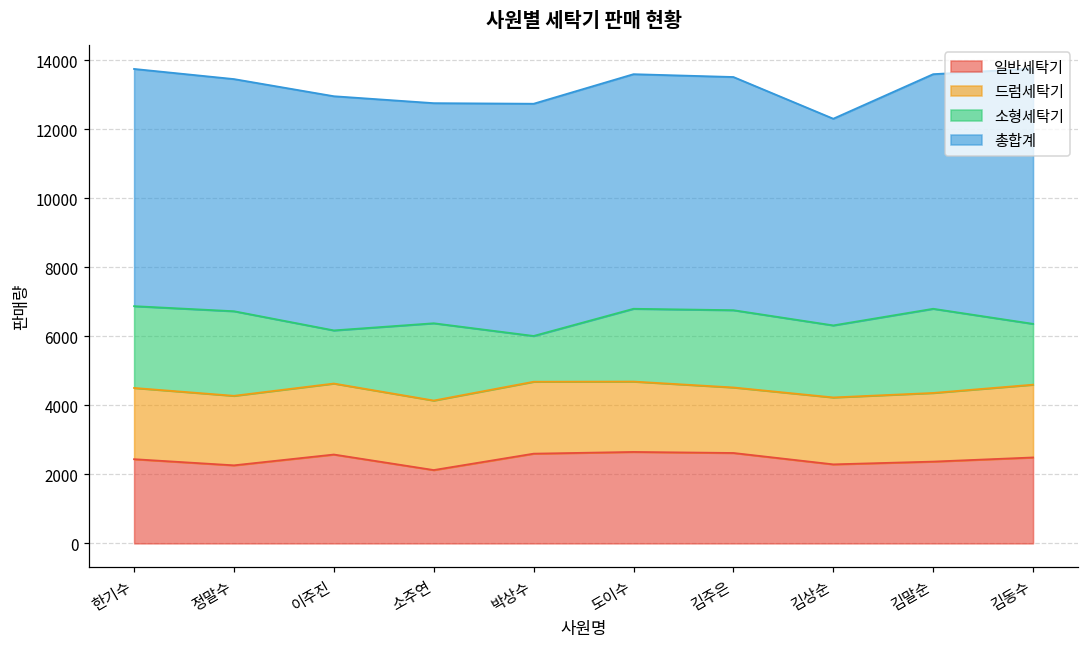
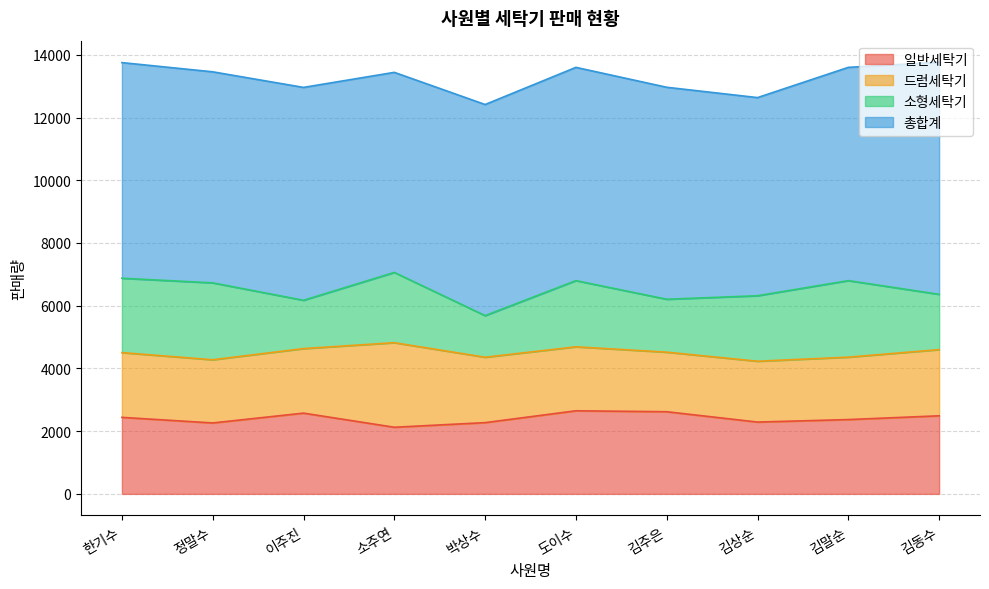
  {
    "일반세탁기": {
      "한기수": 2400,
      "정말수": 2300,
      "이주진": 2600,
      "소주연": 2100,
-     "박상수": 2600,
+     "박상수": 2300,
      "도이수": 2700,
      "김주은": 2600,
      "김상순": 2300,
      "김말순": 2400,
      "김동수": 2500
    },
    "드럼세탁기": {
      "한기수": 2100,
      "정말수": 2000,
      "이주진": 2100,
-     "소주연": 2000,
+     "소주연": 2700,
      "박상수": 2100,
      "도이수": 2000,
      "김주은": 1900,
      "김상순": 1900,
      "김말순": 2000,
      "김동수": 2100
    },
    "소형세탁기": {
      "한기수": 2400,
      "정말수": 2500,
      "이주진": 1500,
      "소주연": 2200,
      "박상수": 1300,
      "도이수": 2100,
-     "김주은": 2200,
+     "김주은": 1700,
      "김상순": 2100,
      "김말순": 2400,
      "김동수": 1800
    },
    "총합계": {
      "한기수": 6900,
      "정말수": 6700,
      "이주진": 6800,
      "소주연": 6400,
      "박상수": 6700,
      "도이수": 6800,
      "김주은": 6800,
-     "김상순": 6000,
+     "김상순": 6300,
      "김말순": 6800
    }
  }
